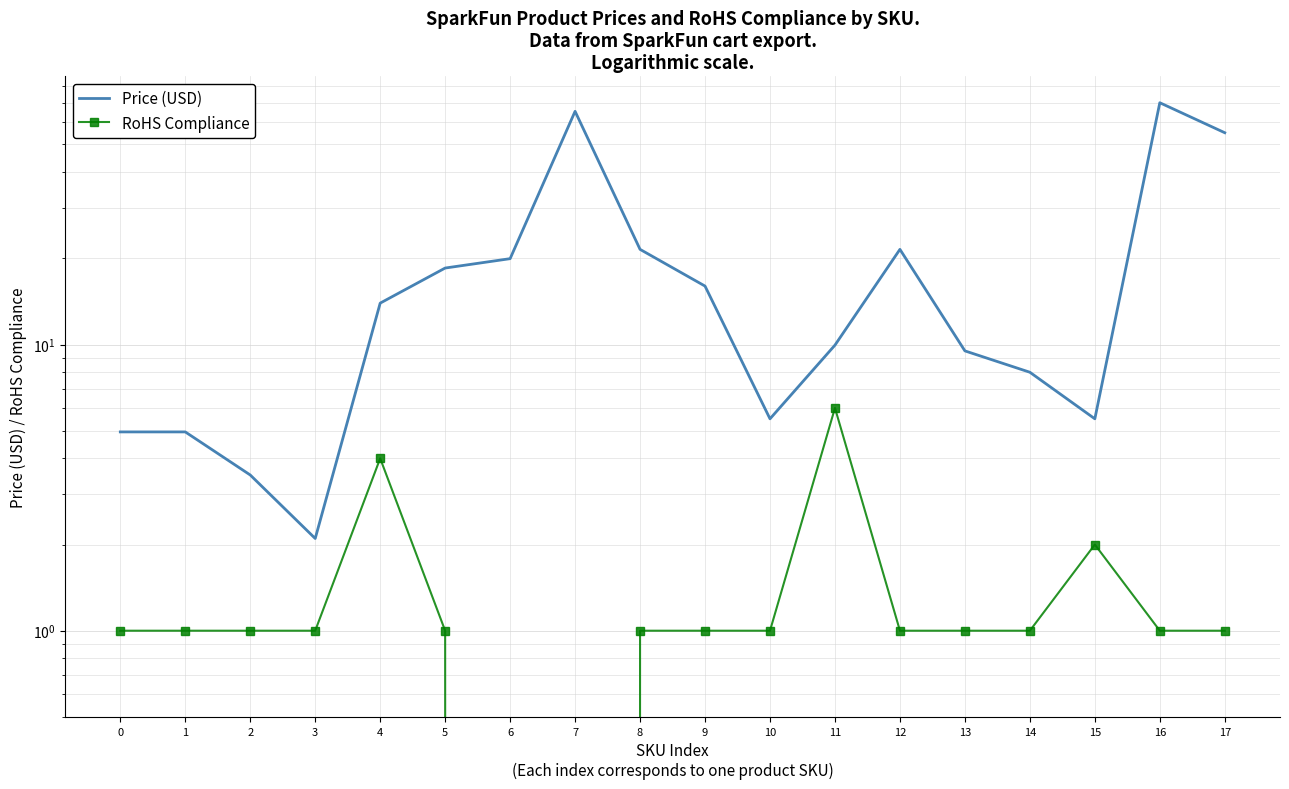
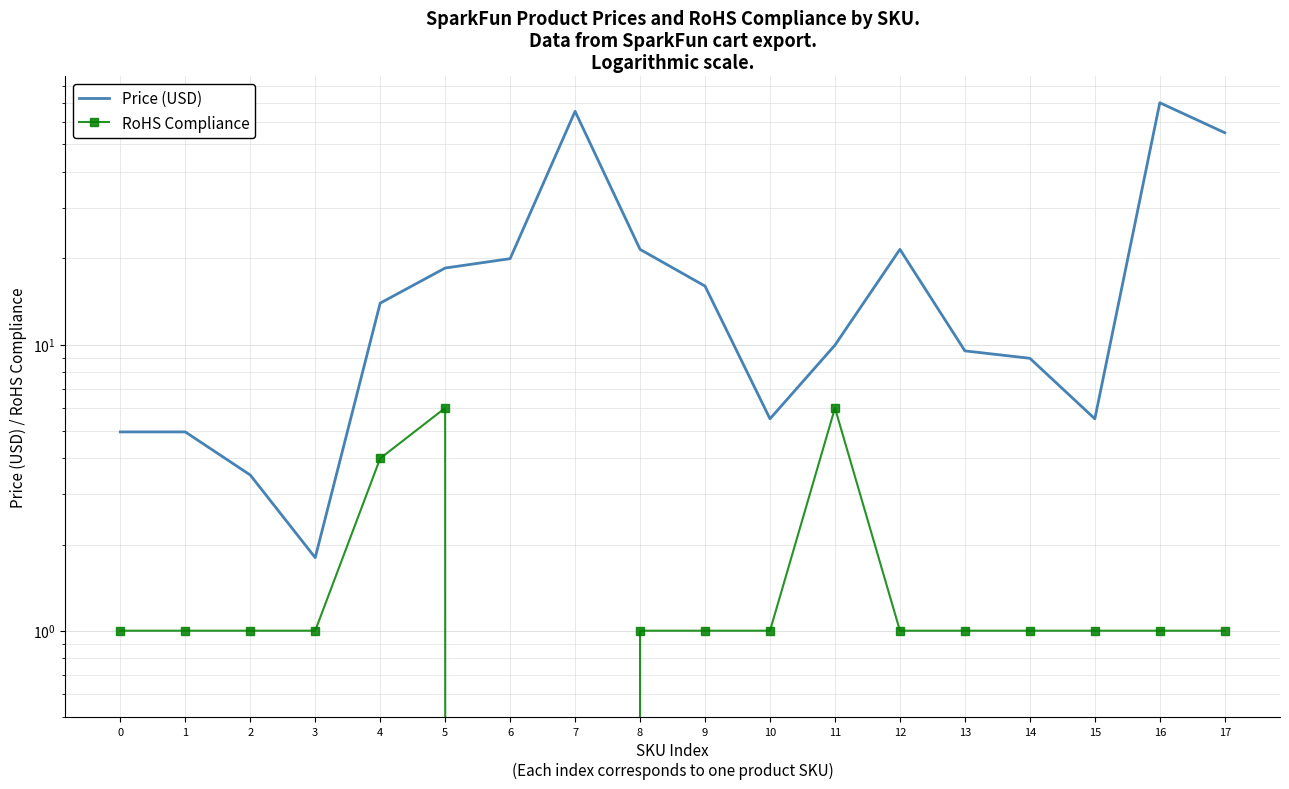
  {
    "Price (USD)": {
      "0": 5.0,
      "1": 5.0,
      "2": 3.5,
-     "3": 2.1,
+     "3": 1.8,
      "4": 14,
      "5": 19,
      "6": 20,
      "7": 65,
      "8": 22,
      "9": 16,
      "10": 5.5,
      "11": 10.0,
      "12": 22,
      "13": 9.5,
-     "14": 8.0,
+     "14": 9.0,
      "15": 5.5,
      "16": 70,
      "17": 55
    },
    "RoHS Compliance": {
      "0": 1,
      "1": 1,
      "2": 1,
      "3": 1,
      "4": 4,
-     "5": 1,
+     "5": 6,
      "8": 1,
      "9": 1,
      "10": 1,
      "11": 6,
      "12": 1,
      "13": 1,
      "14": 1,
-     "15": 2,
+     "15": 1,
      "16": 1,
      "17": 1
    }
  }
